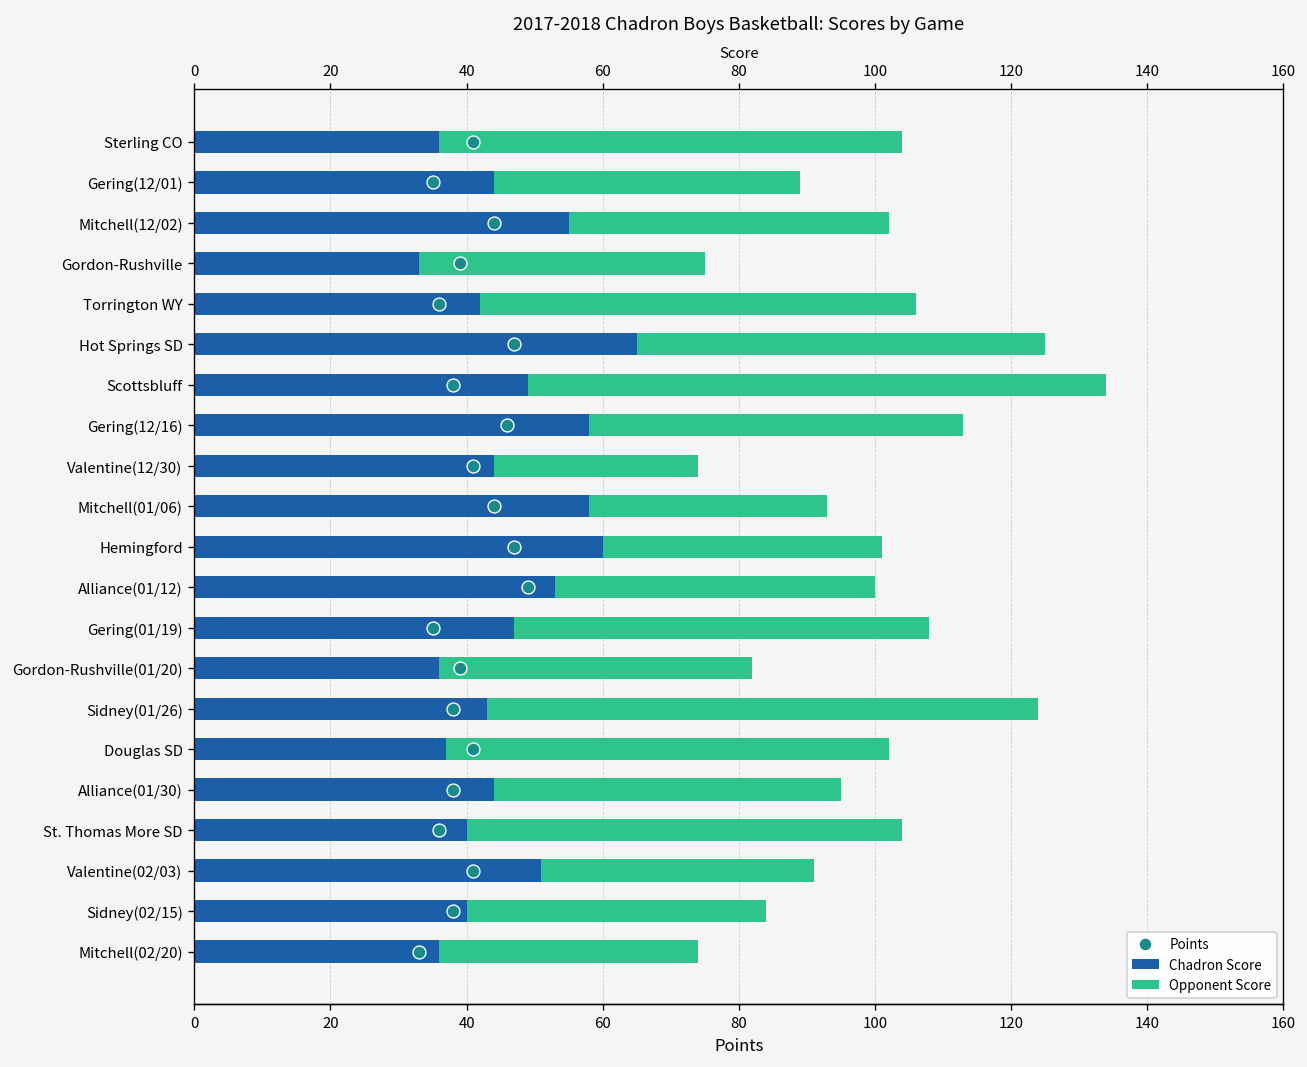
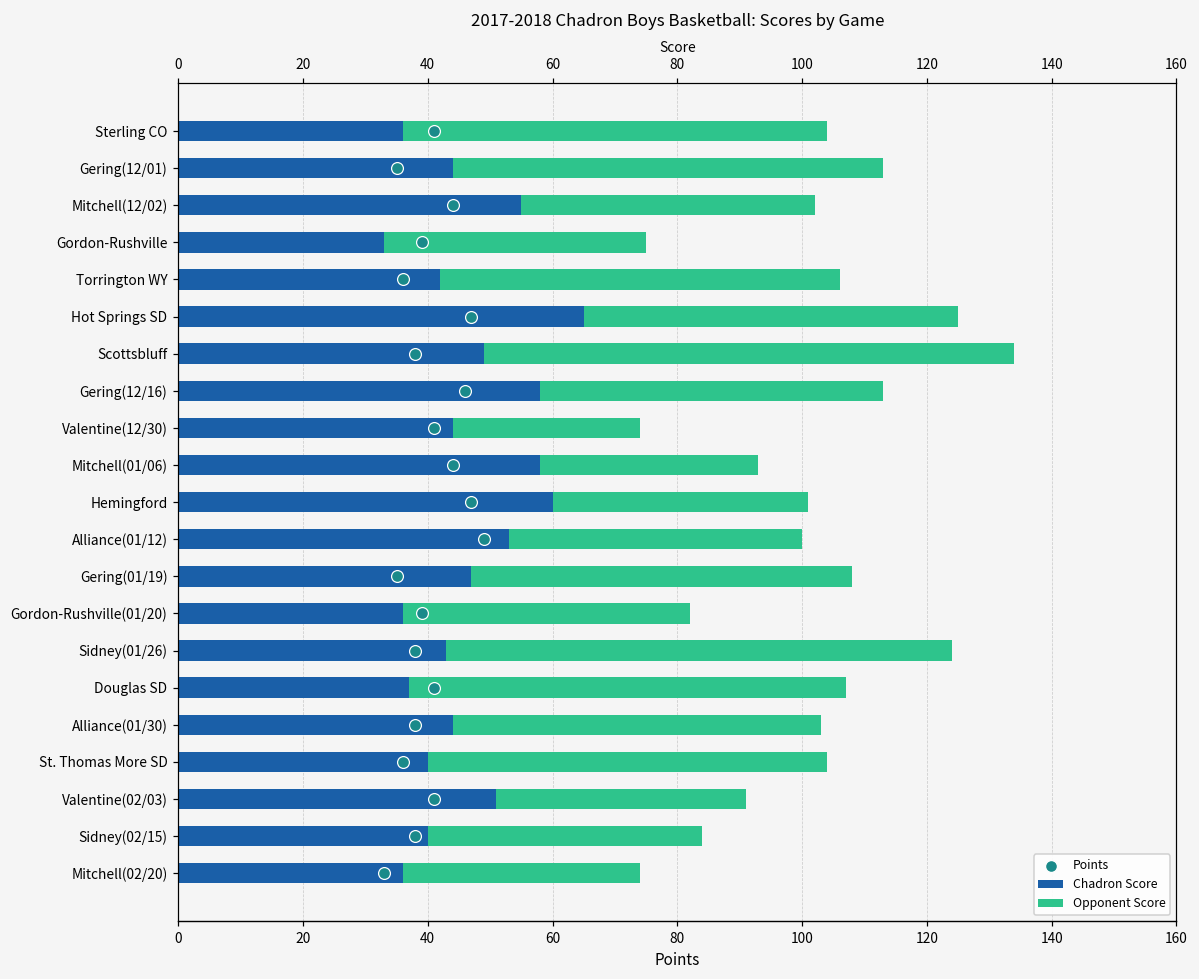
  {
    "Opponent Score": {
      "Sterling CO": 68,
-     "Gering(12/01)": 45,
+     "Gering(12/01)": 69,
      "Mitchell(12/02)": 47,
      "Gordon-Rushville": 42,
      "Torrington WY": 64,
      "Hot Springs SD": 60,
      "Scottsbluff": 85,
      "Gering(12/16)": 55,
      "Valentine(12/30)": 30,
      "Mitchell(01/06)": 35,
      "Hemingford": 41,
      "Alliance(01/12)": 47,
      "Gering(01/19)": 61,
      "Gordon-Rushville(01/20)": 46,
      "Sidney(01/26)": 81,
-     "Douglas SD": 65,
-     "Alliance(01/30)": 51,
+     "Douglas SD": 70,
+     "Alliance(01/30)": 59,
      "St. Thomas More SD": 64,
      "Valentine(02/03)": 40,
      "Sidney(02/15)": 44,
      "Mitchell(02/20)": 38
    }
  }
